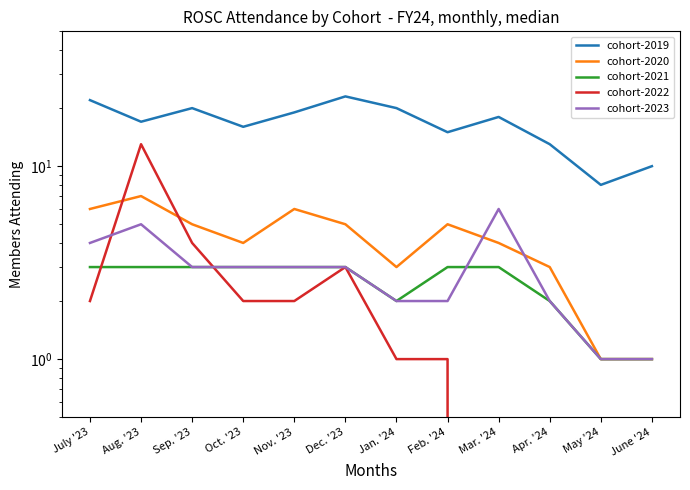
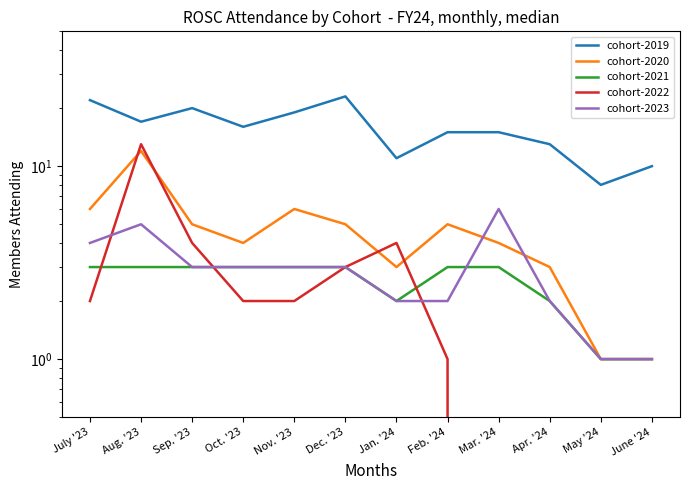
  {
    "cohort-2019": {
      "July '23": 22,
      "Aug. '23": 17,
      "Sep. '23": 20,
      "Oct. '23": 16,
      "Nov. '23": 19,
      "Dec. '23": 23,
-     "Jan. '24": 20,
+     "Jan. '24": 11,
      "Feb. '24": 15,
-     "Mar. '24": 18,
+     "Mar. '24": 15,
      "Apr. '24": 13,
      "May '24": 8,
      "June '24": 10
    },
    "cohort-2020": {
      "July '23": 6,
-     "Aug. '23": 7,
+     "Aug. '23": 12,
      "Sep. '23": 5,
      "Oct. '23": 4,
      "Nov. '23": 6,
      "Dec. '23": 5,
      "Jan. '24": 3,
      "Feb. '24": 5,
      "Mar. '24": 4,
      "Apr. '24": 3
    },
    "cohort-2021": {
      "July '23": 3,
      "Aug. '23": 3,
      "Feb. '24": 3,
      "Mar. '24": 3
    },
    "cohort-2022": {
      "July '23": 2,
      "Aug. '23": 13,
      "Sep. '23": 4,
      "Oct. '23": 2,
      "Nov. '23": 2,
-     "Jan. '24": 1,
+     "Jan. '24": 4,
      "Feb. '24": 1
    },
    "cohort-2023": {
      "July '23": 4,
      "Aug. '23": 5,
      "Feb. '24": 2,
      "Mar. '24": 6
    }
  }
